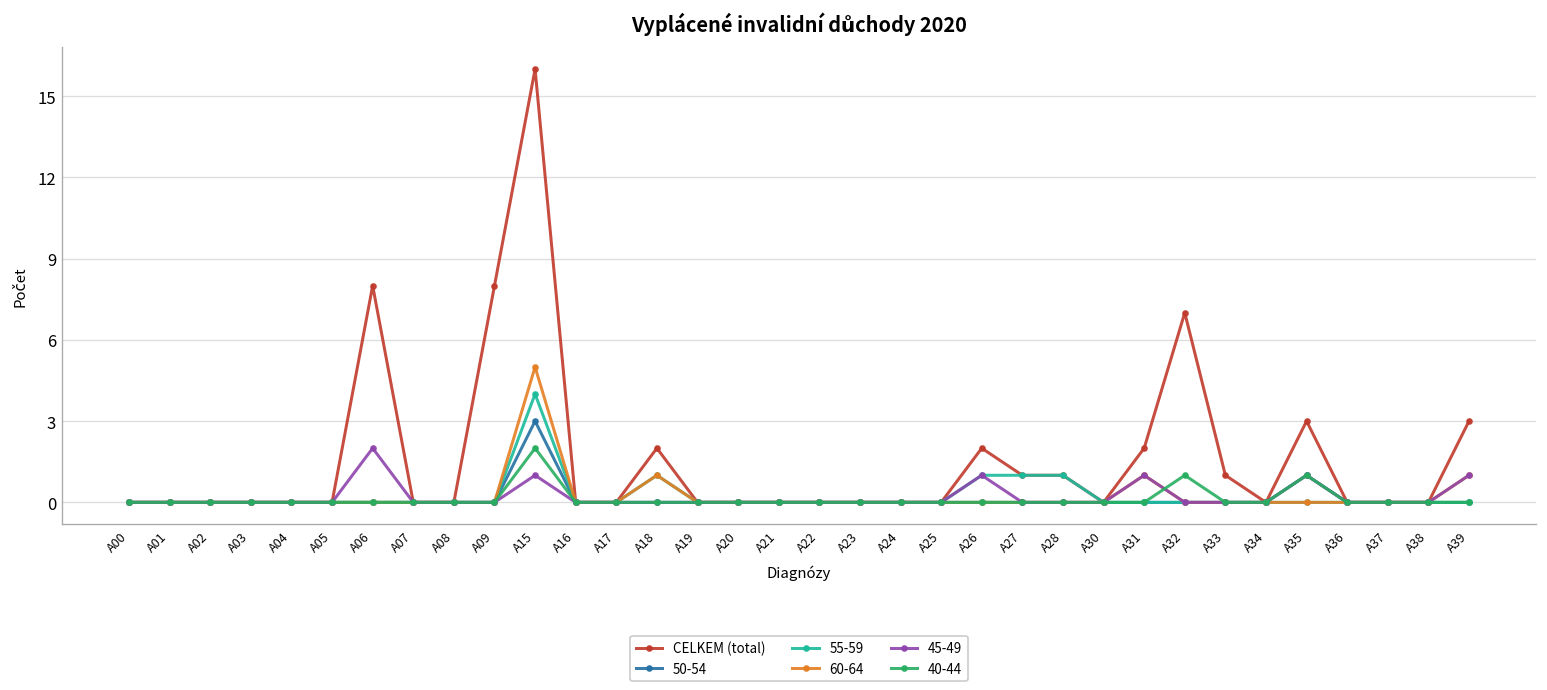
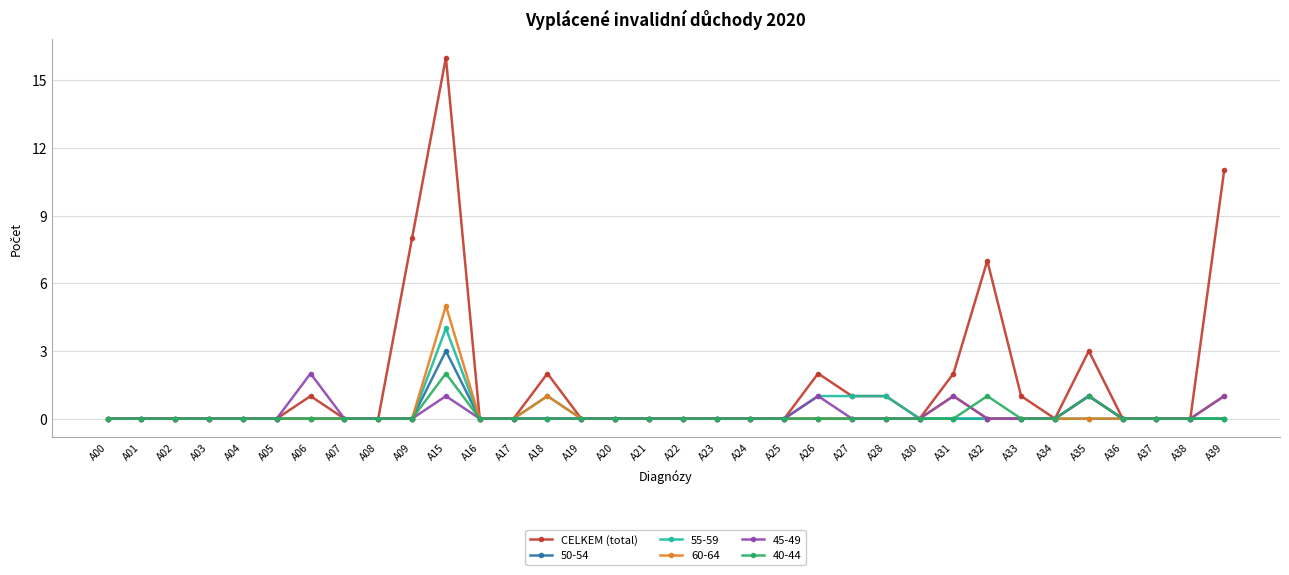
  {
    "CELKEM (total)": {
-     "A06": 8,
+     "A06": 1,
      "A09": 8,
      "A15": 16,
      "A18": 2,
      "A26": 2,
      "A31": 2,
      "A32": 7,
      "A33": 1,
      "A35": 3,
-     "A39": 3
+     "A39": 11
    },
    "50-54": {
      "A15": 3
    },
    "55-59": {
      "A15": 4
    },
    "60-64": {
      "A15": 5
    },
    "45-49": {
      "A06": 2,
      "A15": 1
    },
    "40-44": {
      "A15": 2,
      "A32": 1
    }
  }
